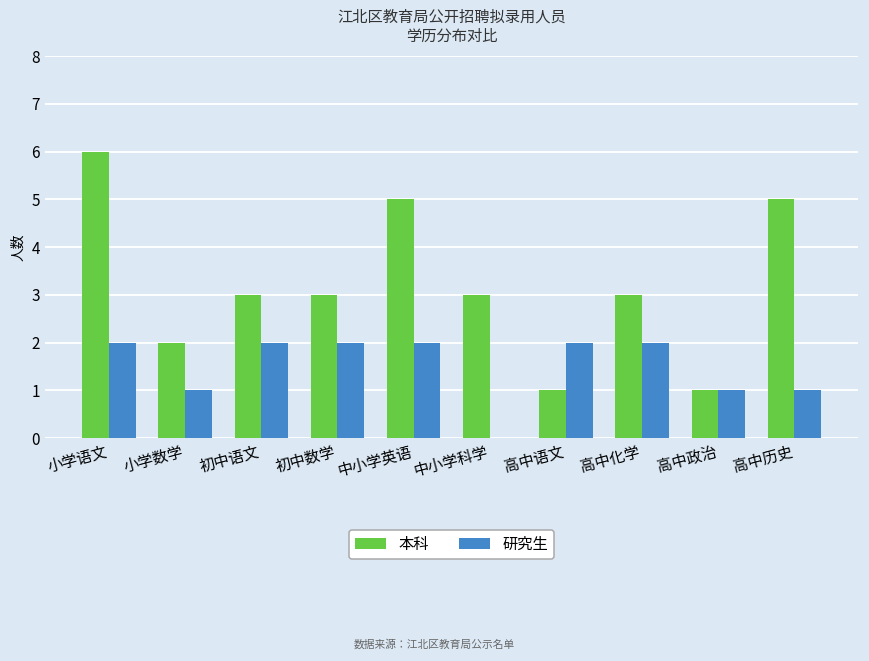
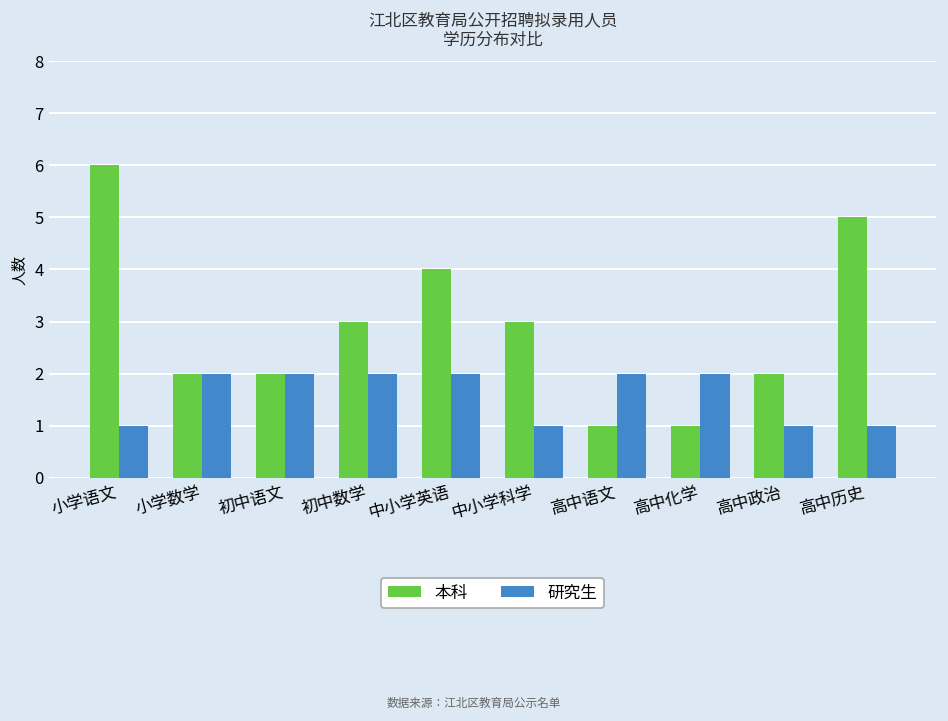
  {
    "本科": {
      "小学语文": 6,
      "小学数学": 2,
-     "初中语文": 3,
+     "初中语文": 2,
      "初中数学": 3,
-     "中小学英语": 5,
+     "中小学英语": 4,
      "中小学科学": 3,
      "高中语文": 1,
-     "高中化学": 3,
-     "高中政治": 1,
+     "高中化学": 1,
+     "高中政治": 2,
      "高中历史": 5
    },
    "研究生": {
-     "小学语文": 2,
-     "小学数学": 1,
+     "小学语文": 1,
+     "小学数学": 2,
      "初中语文": 2,
      "初中数学": 2,
      "中小学英语": 2,
-     "中小学科学": 0,
+     "中小学科学": 1,
      "高中语文": 2,
      "高中化学": 2,
      "高中政治": 1,
      "高中历史": 1
    }
  }
